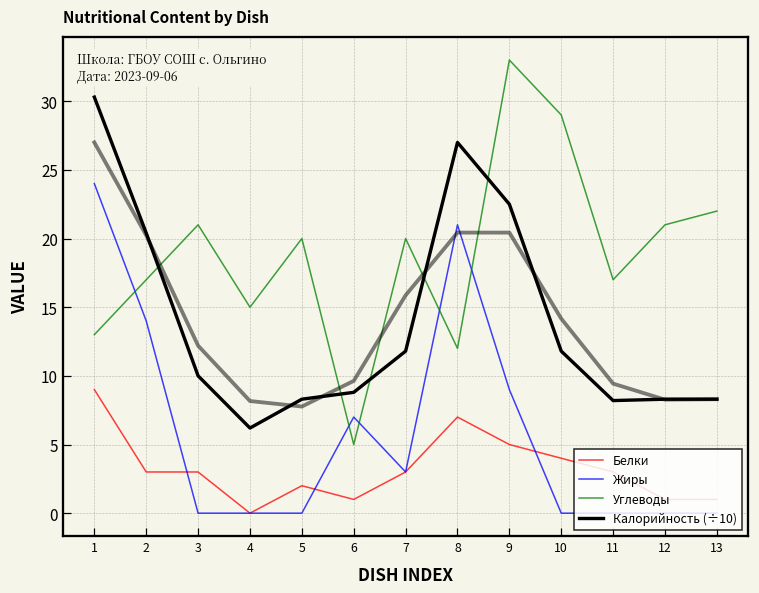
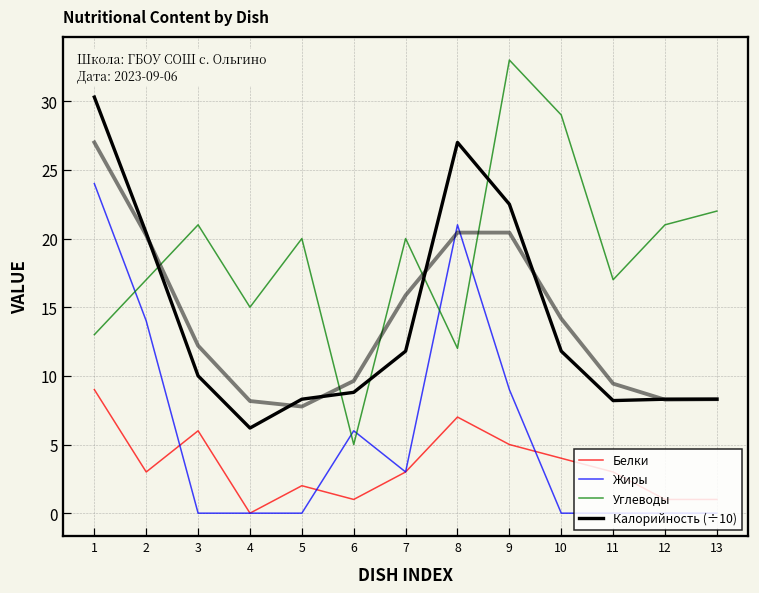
  {
    "Белки": {
      "1": 9,
      "2": 3,
-     "3": 3,
+     "3": 6,
      "5": 2,
      "6": 1,
      "8": 7,
      "9": 5,
      "10": 4
    },
    "Жиры": {
      "1": 24,
      "2": 14,
      "3": 0,
      "5": 0,
-     "6": 7,
+     "6": 6,
      "8": 21,
      "9": 9,
      "10": 0
    },
    "Углеводы": {
      "1": 13,
      "2": 17,
      "3": 21,
      "4": 15,
      "5": 20,
      "6": 5,
      "7": 20,
      "8": 12,
      "9": 33,
      "10": 29,
      "11": 17,
      "12": 21,
      "13": 22
    }
  }
